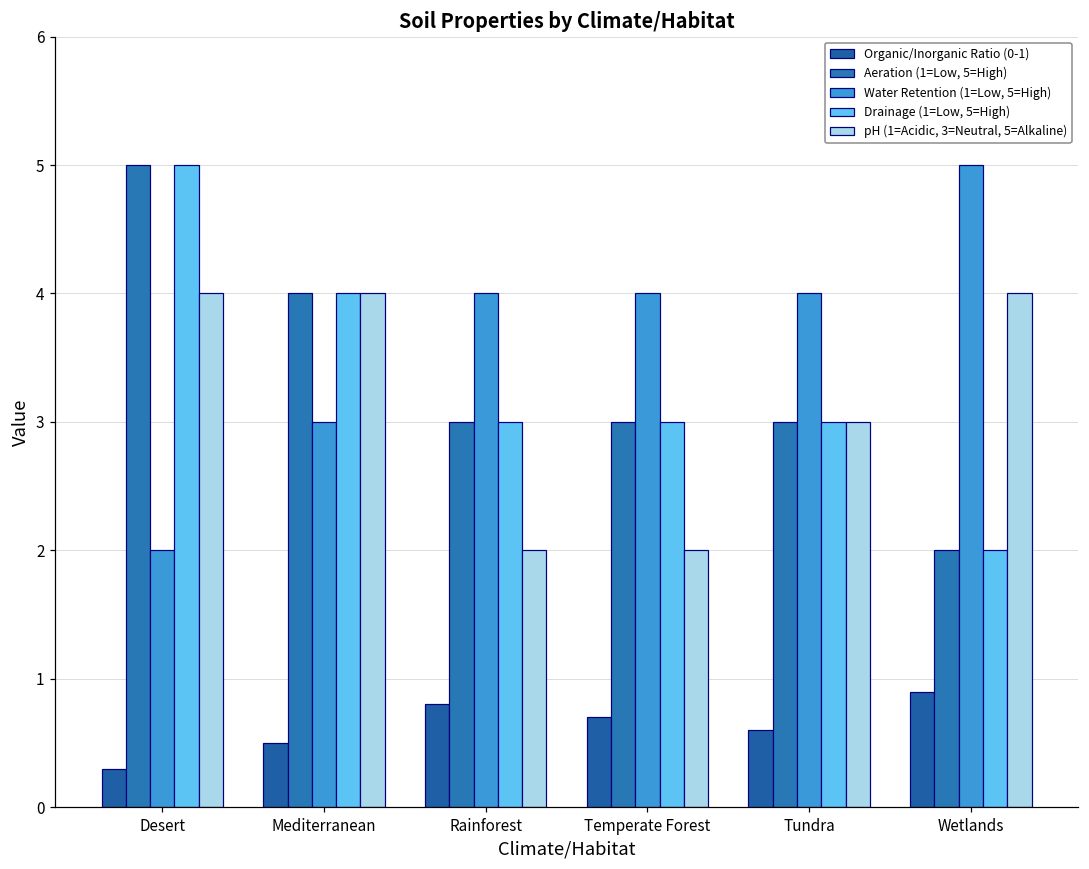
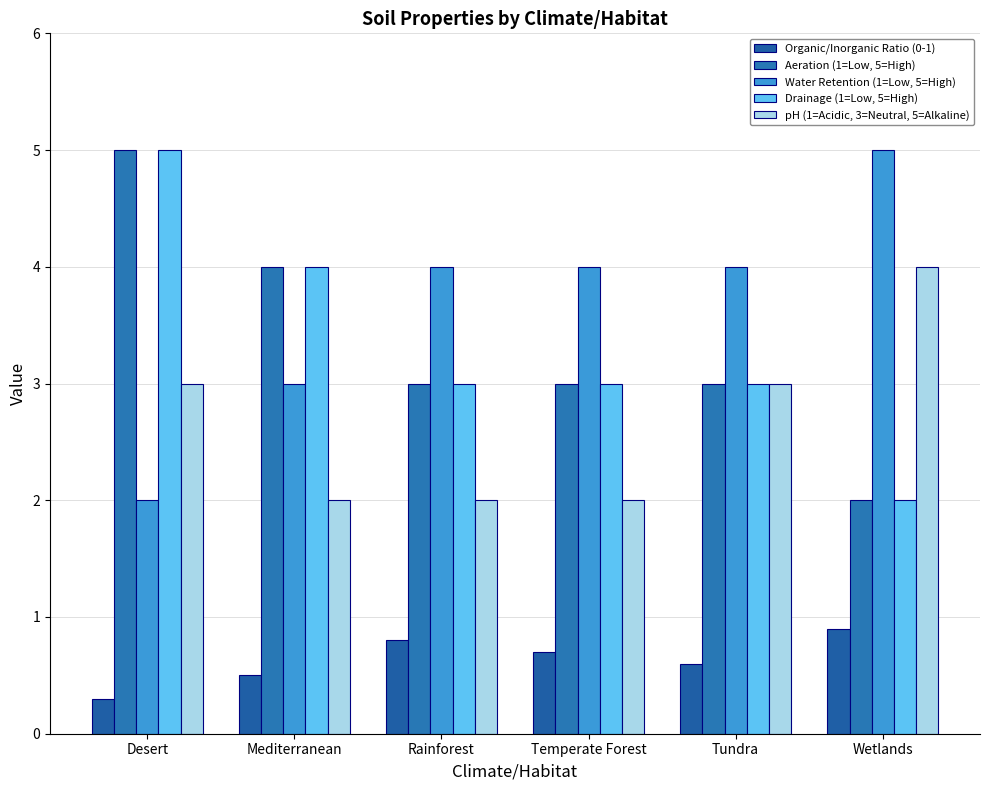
  {
    "Drainage (1=Low, 5=High)": {
      "Desert": 5,
      "Mediterranean": 4,
      "Rainforest": 3,
      "Temperate Forest": 3,
      "Tundra": 3,
      "Wetlands": 2
    },
    "pH (1=Acidic, 3=Neutral, 5=Alkaline)": {
-     "Desert": 4,
-     "Mediterranean": 4,
+     "Desert": 3,
+     "Mediterranean": 2,
      "Rainforest": 2,
      "Temperate Forest": 2,
      "Tundra": 3,
      "Wetlands": 4
    }
  }
